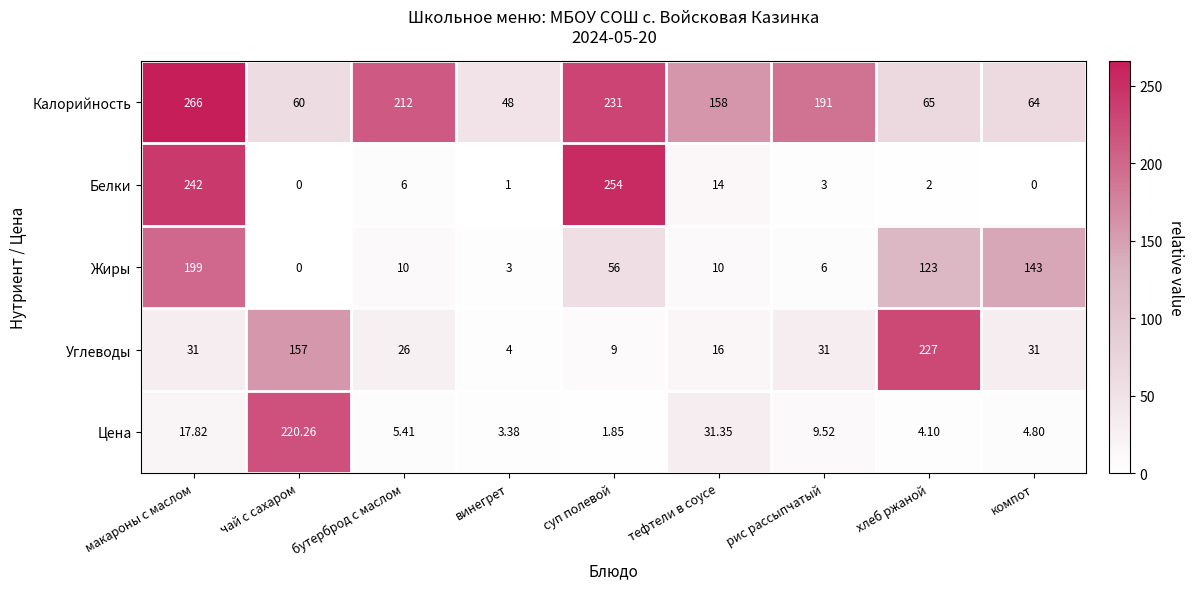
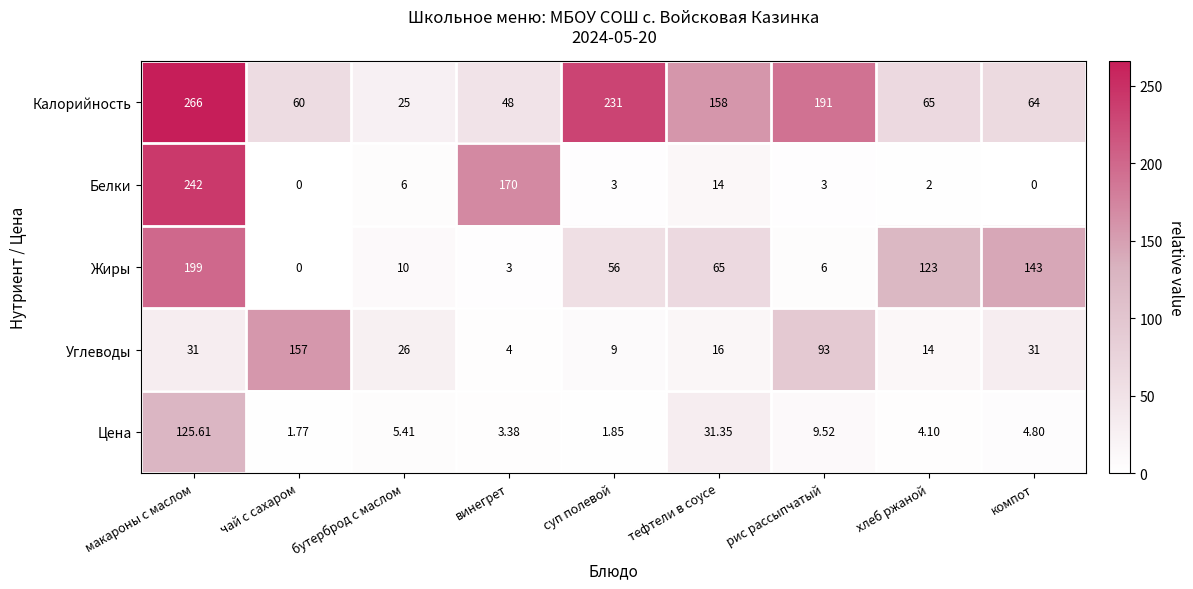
  {
    "Калорийность": {
      "макароны с маслом": 266,
      "чай с сахаром": 60,
-     "бутерброд с маслом": 212,
+     "бутерброд с маслом": 25,
      "винегрет": 48,
      "суп полевой": 231,
      "тефтели в соусе": 158,
      "рис рассыпчатый": 191,
      "хлеб ржаной": 65,
      "компот": 64
    },
    "Белки": {
      "макароны с маслом": 242,
      "чай с сахаром": 0,
      "бутерброд с маслом": 6,
-     "винегрет": 1,
-     "суп полевой": 254,
+     "винегрет": 170,
+     "суп полевой": 3,
      "тефтели в соусе": 14,
      "рис рассыпчатый": 3,
      "хлеб ржаной": 2,
      "компот": 0
    },
    "Жиры": {
      "макароны с маслом": 199,
      "чай с сахаром": 0,
      "бутерброд с маслом": 10,
      "винегрет": 3,
      "суп полевой": 56,
-     "тефтели в соусе": 10,
+     "тефтели в соусе": 65,
      "рис рассыпчатый": 6,
      "хлеб ржаной": 123,
      "компот": 143
    },
    "Углеводы": {
      "макароны с маслом": 31,
      "чай с сахаром": 157,
      "бутерброд с маслом": 26,
      "винегрет": 4,
      "суп полевой": 9,
      "тефтели в соусе": 16,
-     "рис рассыпчатый": 31,
-     "хлеб ржаной": 227,
+     "рис рассыпчатый": 93,
+     "хлеб ржаной": 14,
      "компот": 31
    },
    "Цена": {
-     "макароны с маслом": 17.82,
-     "чай с сахаром": 220.26,
+     "макароны с маслом": 125.61,
+     "чай с сахаром": 1.77,
      "бутерброд с маслом": 5.41,
      "винегрет": 3.38,
      "суп полевой": 1.85,
      "тефтели в соусе": 31.35,
      "рис рассыпчатый": 9.52,
      "хлеб ржаной": 4.10,
      "компот": 4.80
    }
  }
